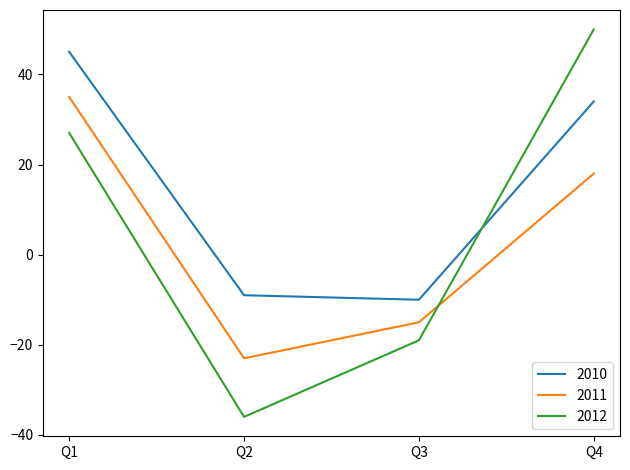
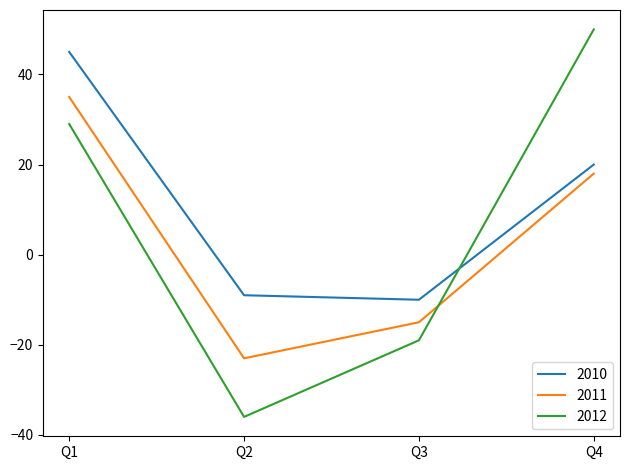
  {
    "2010": {
      "Q1": 45,
      "Q2": -9,
      "Q3": -10,
-     "Q4": 34
+     "Q4": 20
    },
    "2011": {
      "Q1": 35,
      "Q2": -23,
      "Q3": -15,
      "Q4": 18
    },
    "2012": {
-     "Q1": 27,
+     "Q1": 29,
      "Q2": -36,
      "Q3": -19,
      "Q4": 50
    }
  }
